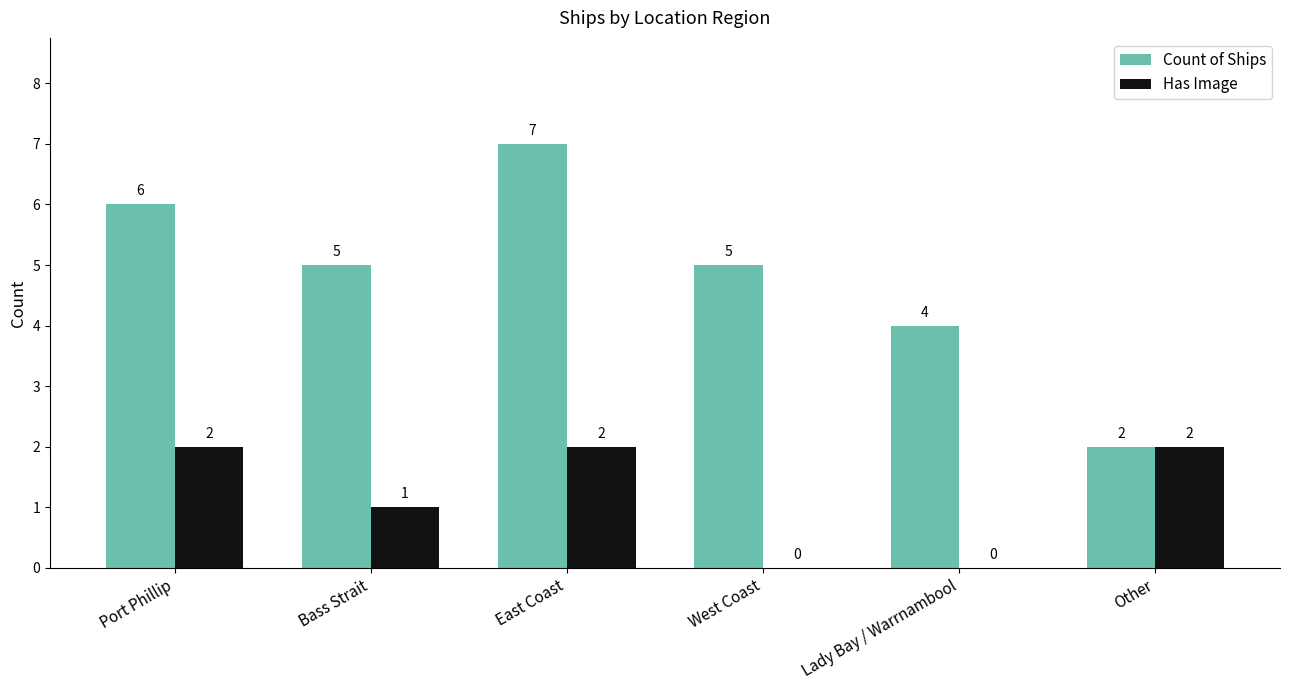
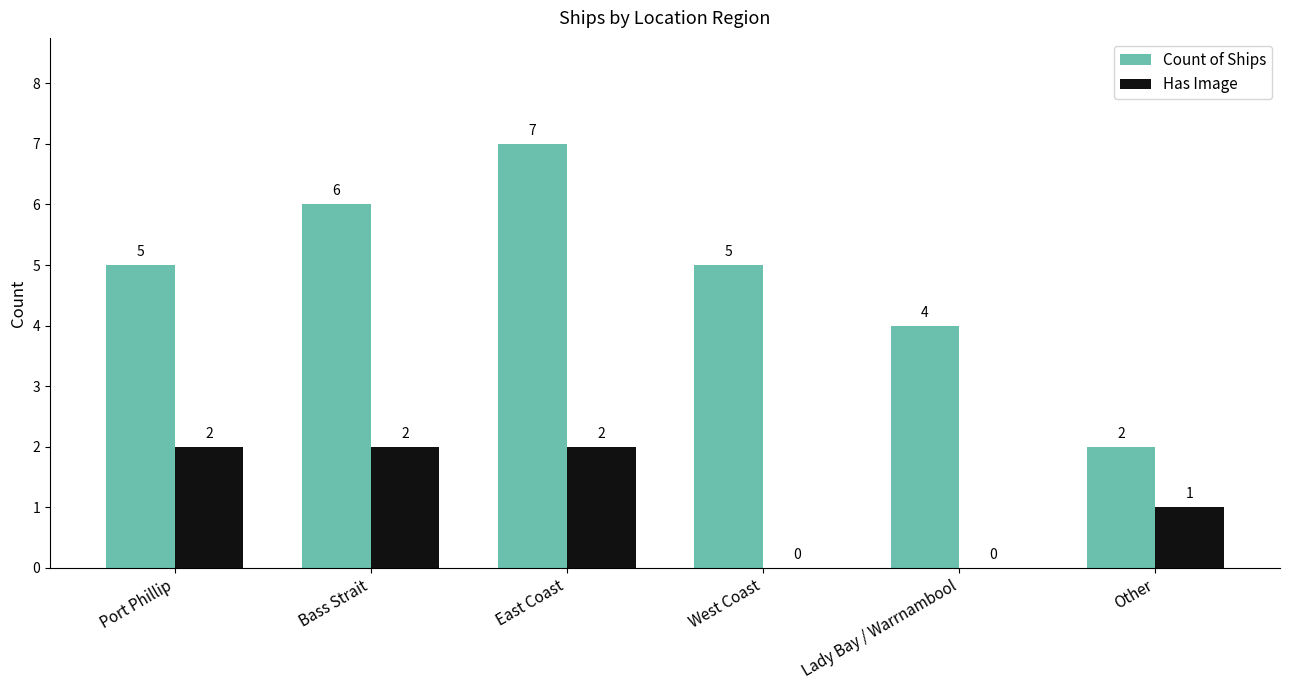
  {
    "Count of Ships": {
-     "Port Phillip": 6,
-     "Bass Strait": 5,
+     "Port Phillip": 5,
+     "Bass Strait": 6,
      "East Coast": 7,
      "West Coast": 5,
      "Lady Bay / Warrnambool": 4,
      "Other": 2
    },
    "Has Image": {
      "Port Phillip": 2,
-     "Bass Strait": 1,
+     "Bass Strait": 2,
      "East Coast": 2,
      "West Coast": 0,
      "Lady Bay / Warrnambool": 0,
-     "Other": 2
+     "Other": 1
    }
  }
